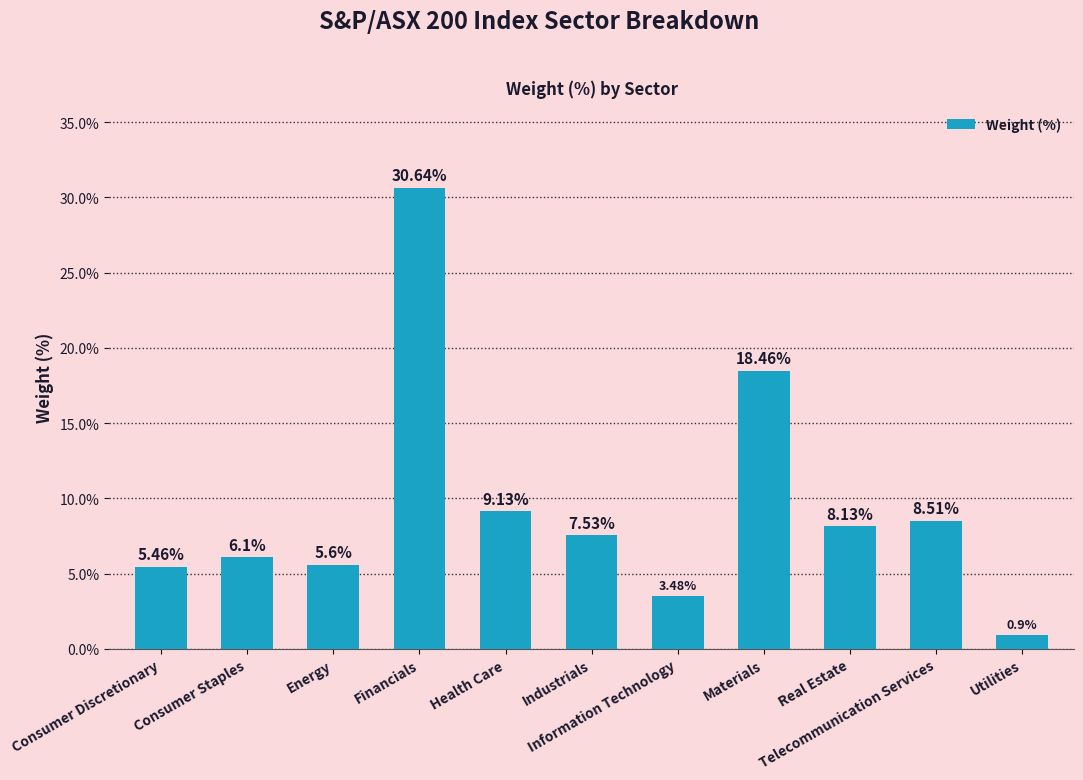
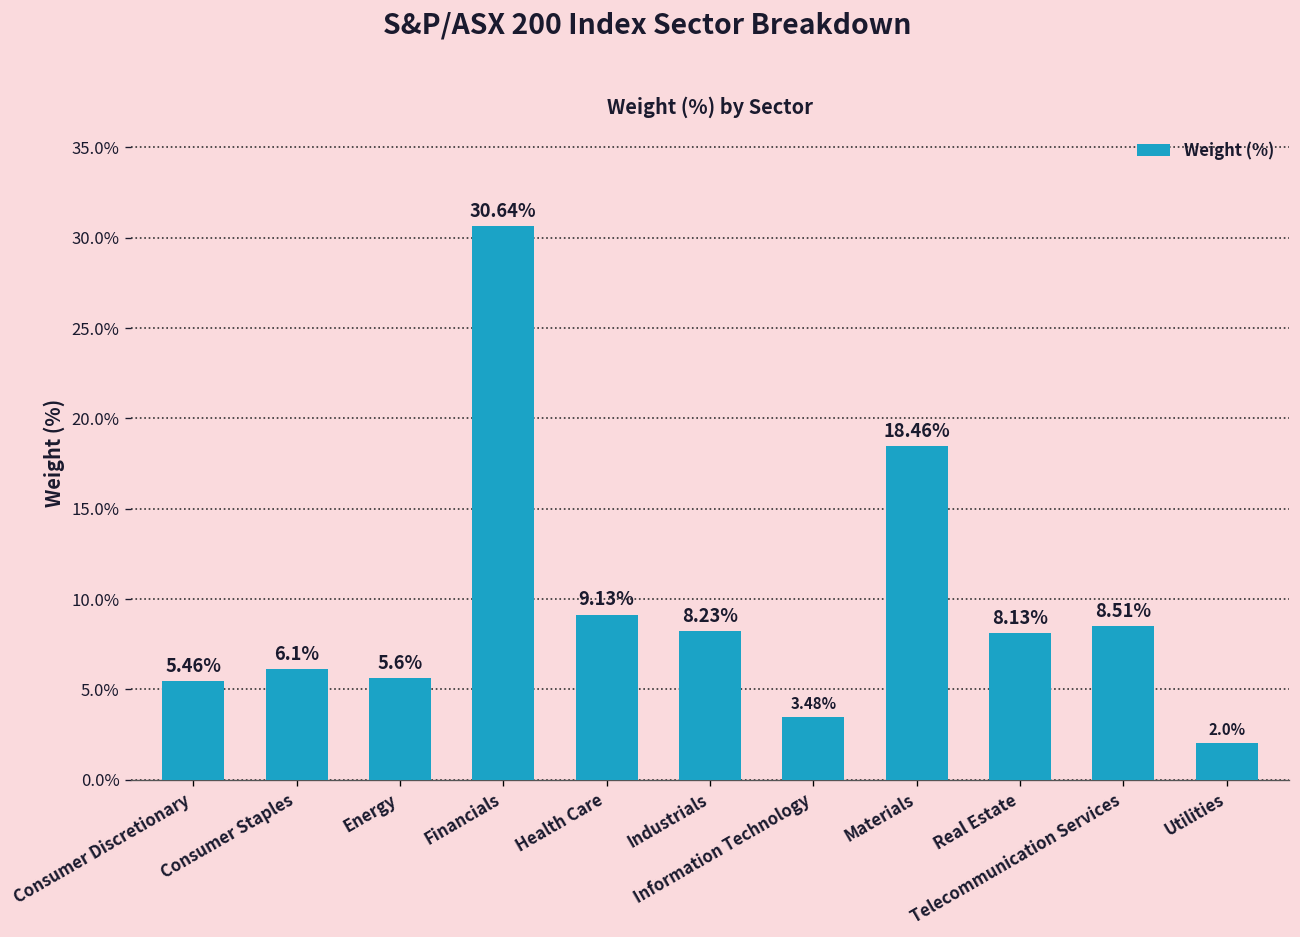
  {
    "Consumer Discretionary": "5.46%",
    "Consumer Staples": "6.1%",
    "Energy": "5.6%",
    "Financials": "30.64%",
    "Health Care": "9.13%",
-   "Industrials": "7.53%",
+   "Industrials": "8.23%",
    "Information Technology": "3.48%",
    "Materials": "18.46%",
    "Real Estate": "8.13%",
    "Telecommunication Services": "8.51%",
-   "Utilities": "0.9%"
+   "Utilities": "2.0%"
  }
